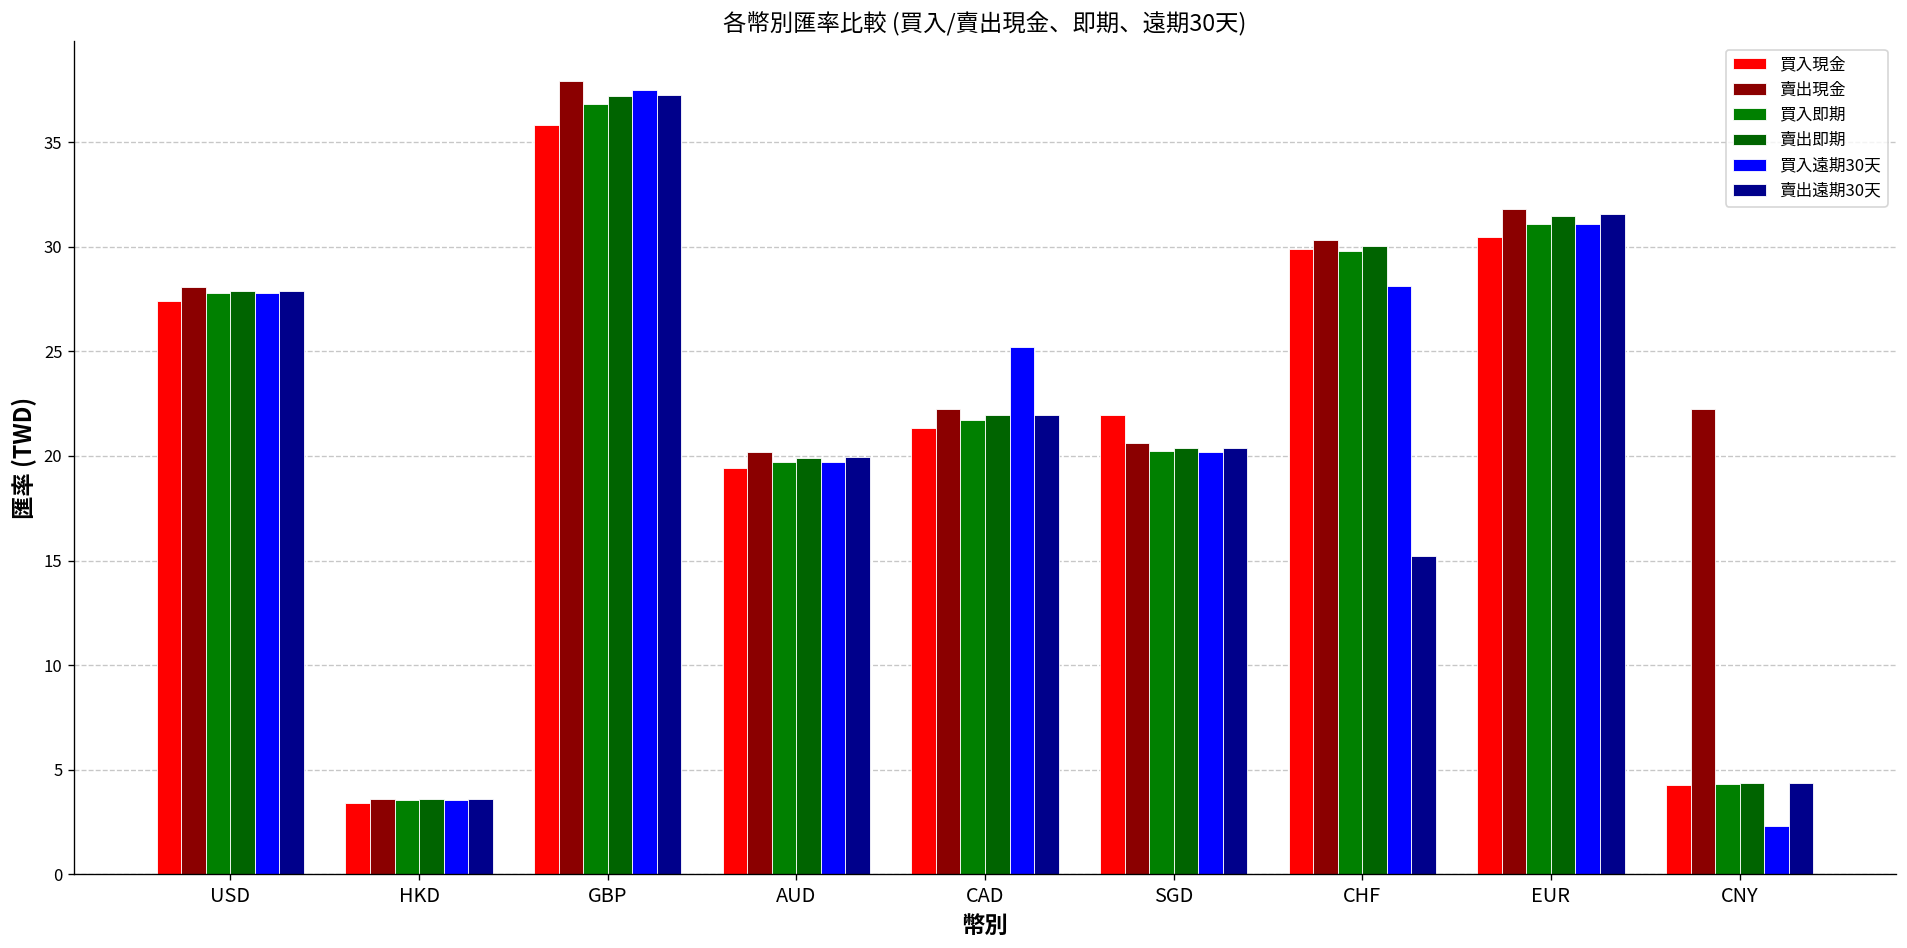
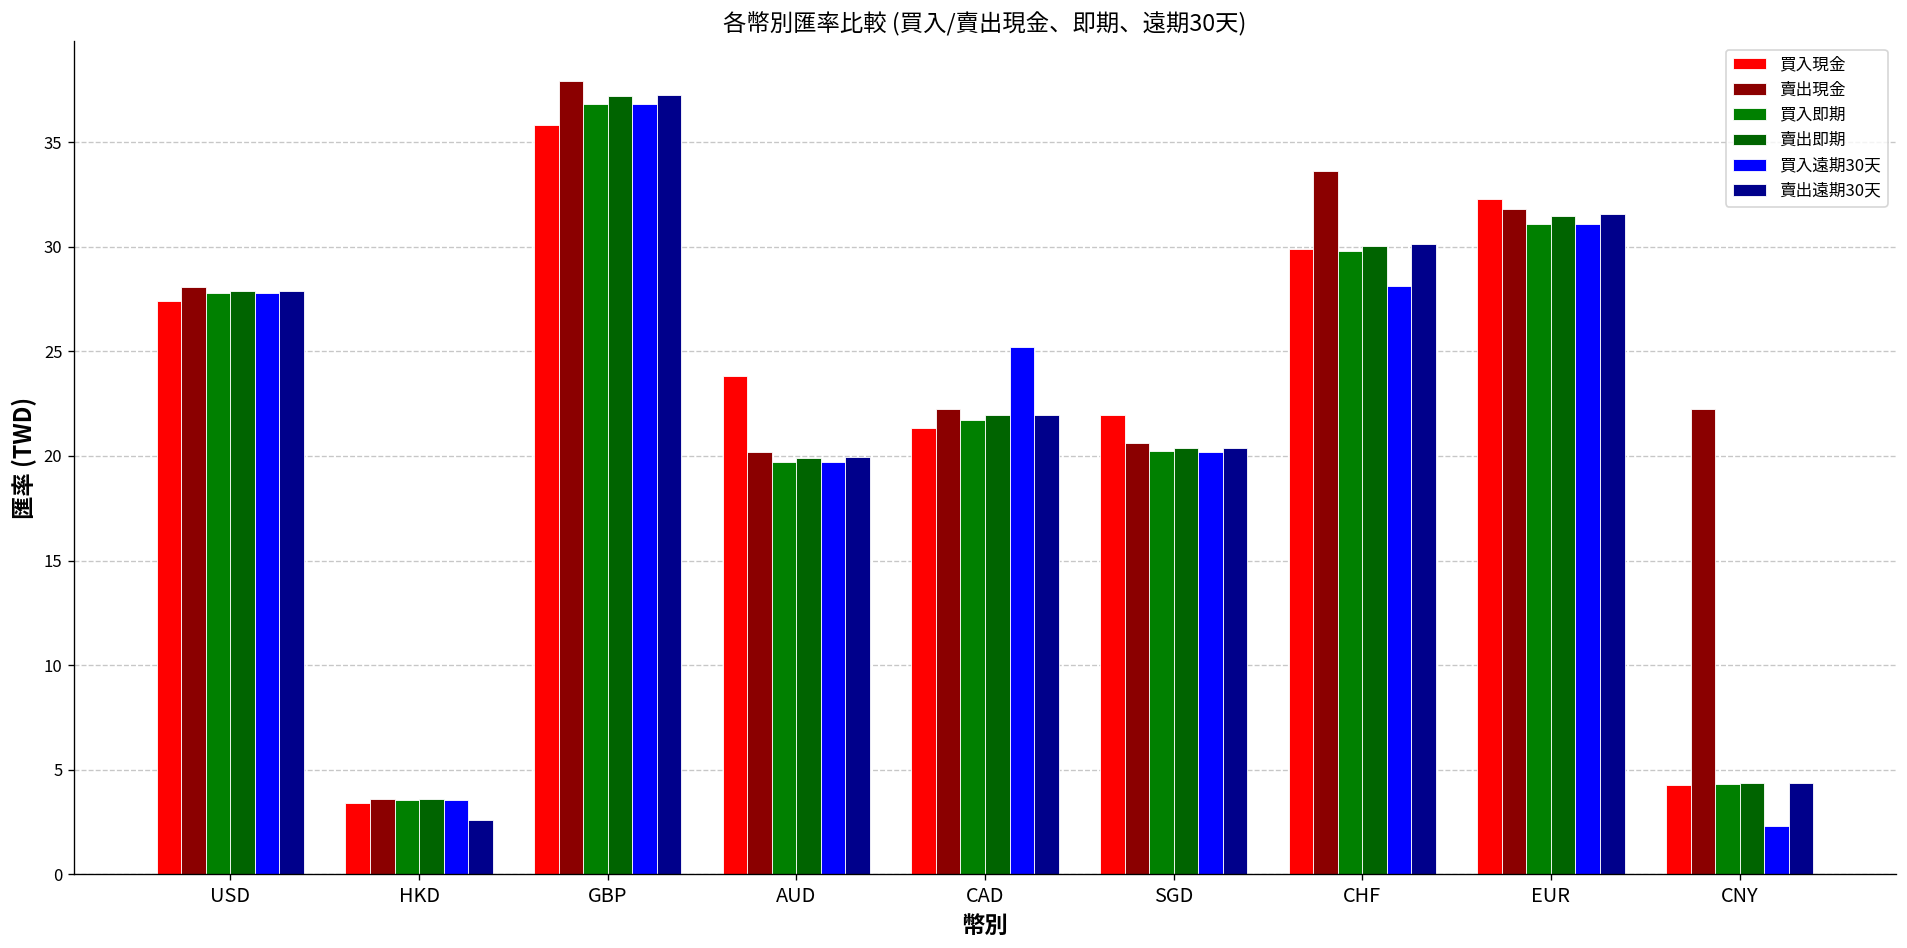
  {
    "買入現金": {
      "USD": 27.4,
      "HKD": 3.4,
      "GBP": 35.8,
-     "AUD": 19.4,
+     "AUD": 23.8,
      "CAD": 21.3,
      "SGD": 22.0,
      "CHF": 29.9,
-     "EUR": 30.5,
+     "EUR": 32.3,
      "CNY": 4.3
    },
    "賣出現金": {
      "USD": 28.1,
      "HKD": 3.6,
      "GBP": 37.9,
      "AUD": 20.2,
      "CAD": 22.3,
      "SGD": 20.6,
-     "CHF": 30.3,
+     "CHF": 33.6,
      "EUR": 31.8,
      "CNY": 22.2
    },
    "買入遠期30天": {
      "USD": 27.8,
      "HKD": 3.5,
-     "GBP": 37.5,
+     "GBP": 36.8,
      "AUD": 19.7,
      "CAD": 25.2,
      "SGD": 20.2,
      "CHF": 28.1,
      "EUR": 31.1,
      "CNY": 2.3
    },
    "賣出遠期30天": {
      "USD": 27.9,
-     "HKD": 3.6,
+     "HKD": 2.6,
      "GBP": 37.2,
      "AUD": 19.9,
      "CAD": 21.9,
      "SGD": 20.4,
-     "CHF": 15.2,
+     "CHF": 30.1,
      "EUR": 31.6,
      "CNY": 4.4
    }
  }
